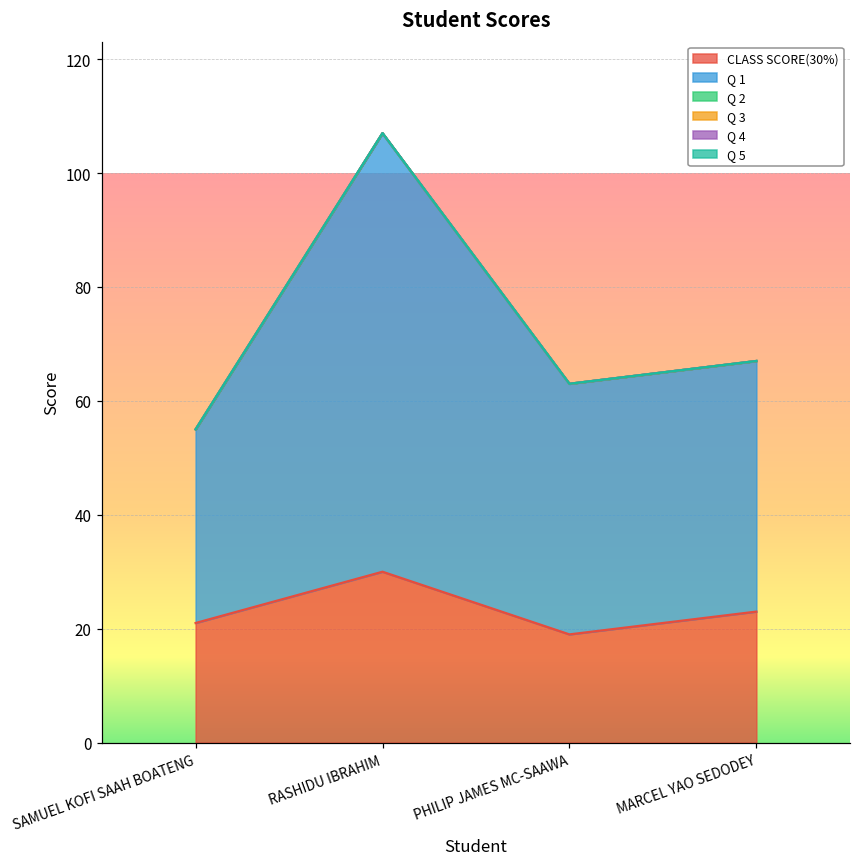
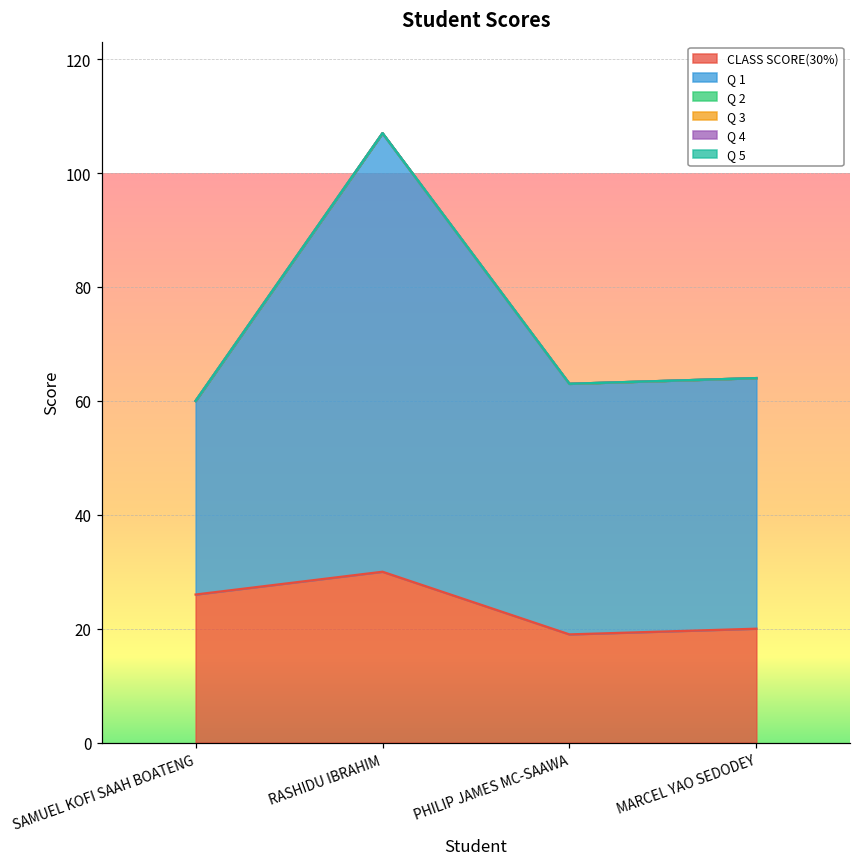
  {
    "CLASS SCORE(30%)": {
-     "SAMUEL KOFI SAAH BOATENG": 21,
+     "SAMUEL KOFI SAAH BOATENG": 26,
      "RASHIDU IBRAHIM": 30,
      "PHILIP JAMES MC-SAAWA": 19,
-     "MARCEL YAO SEDODEY": 23
+     "MARCEL YAO SEDODEY": 20
    }
  }
